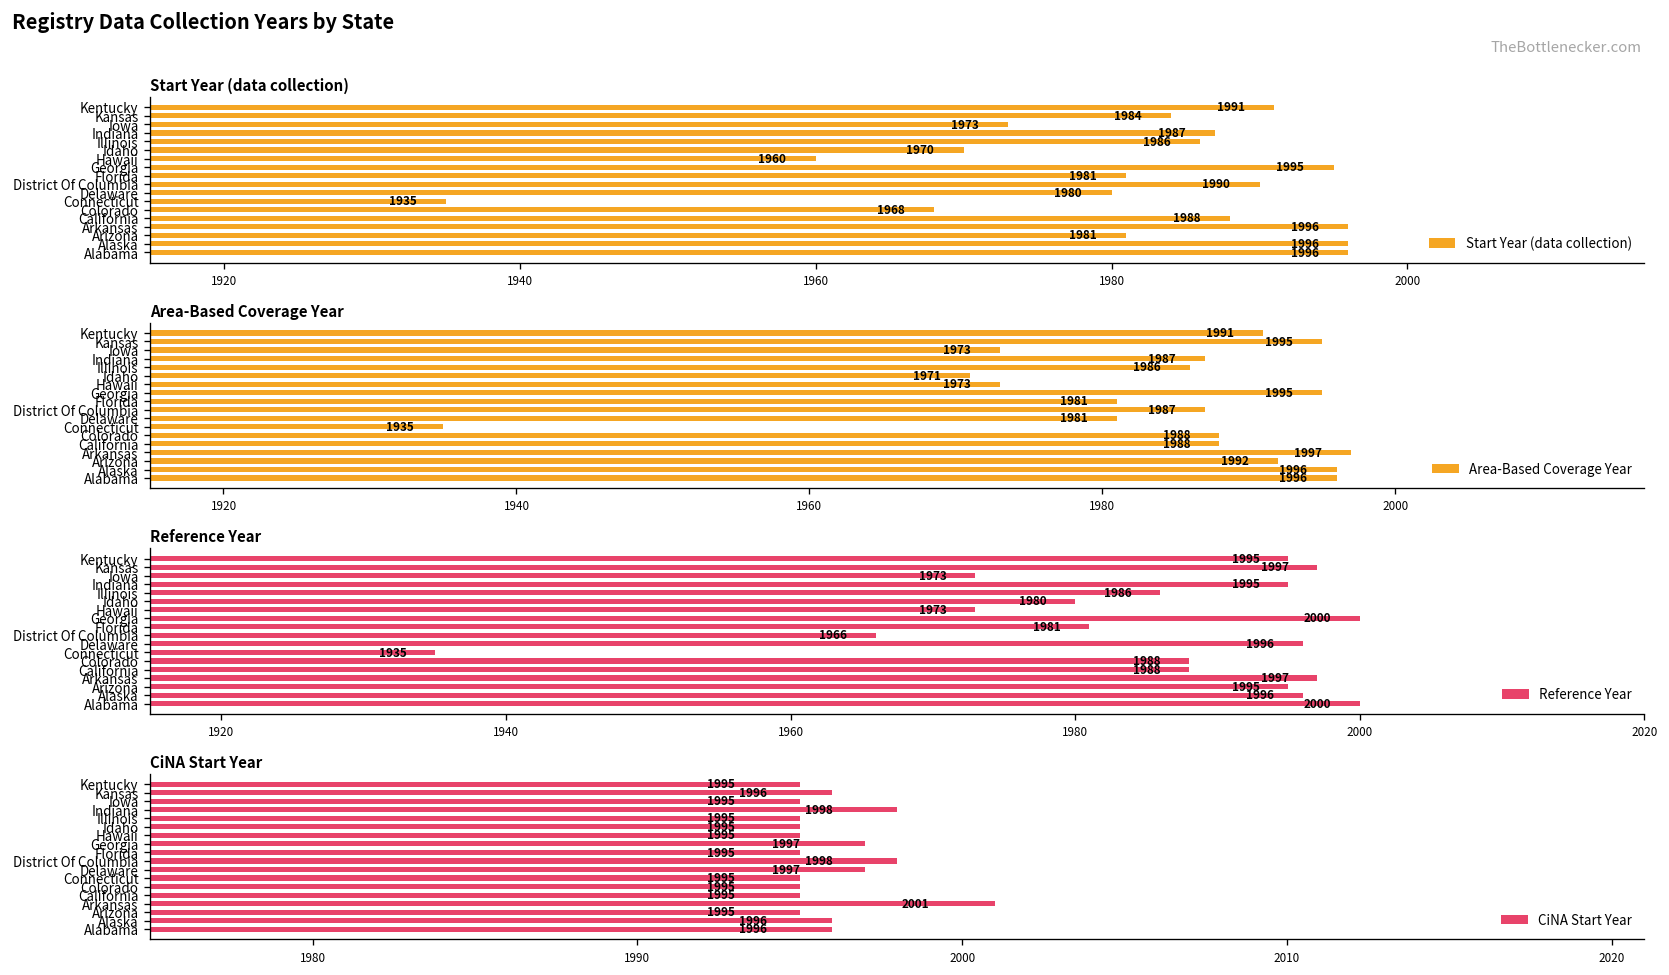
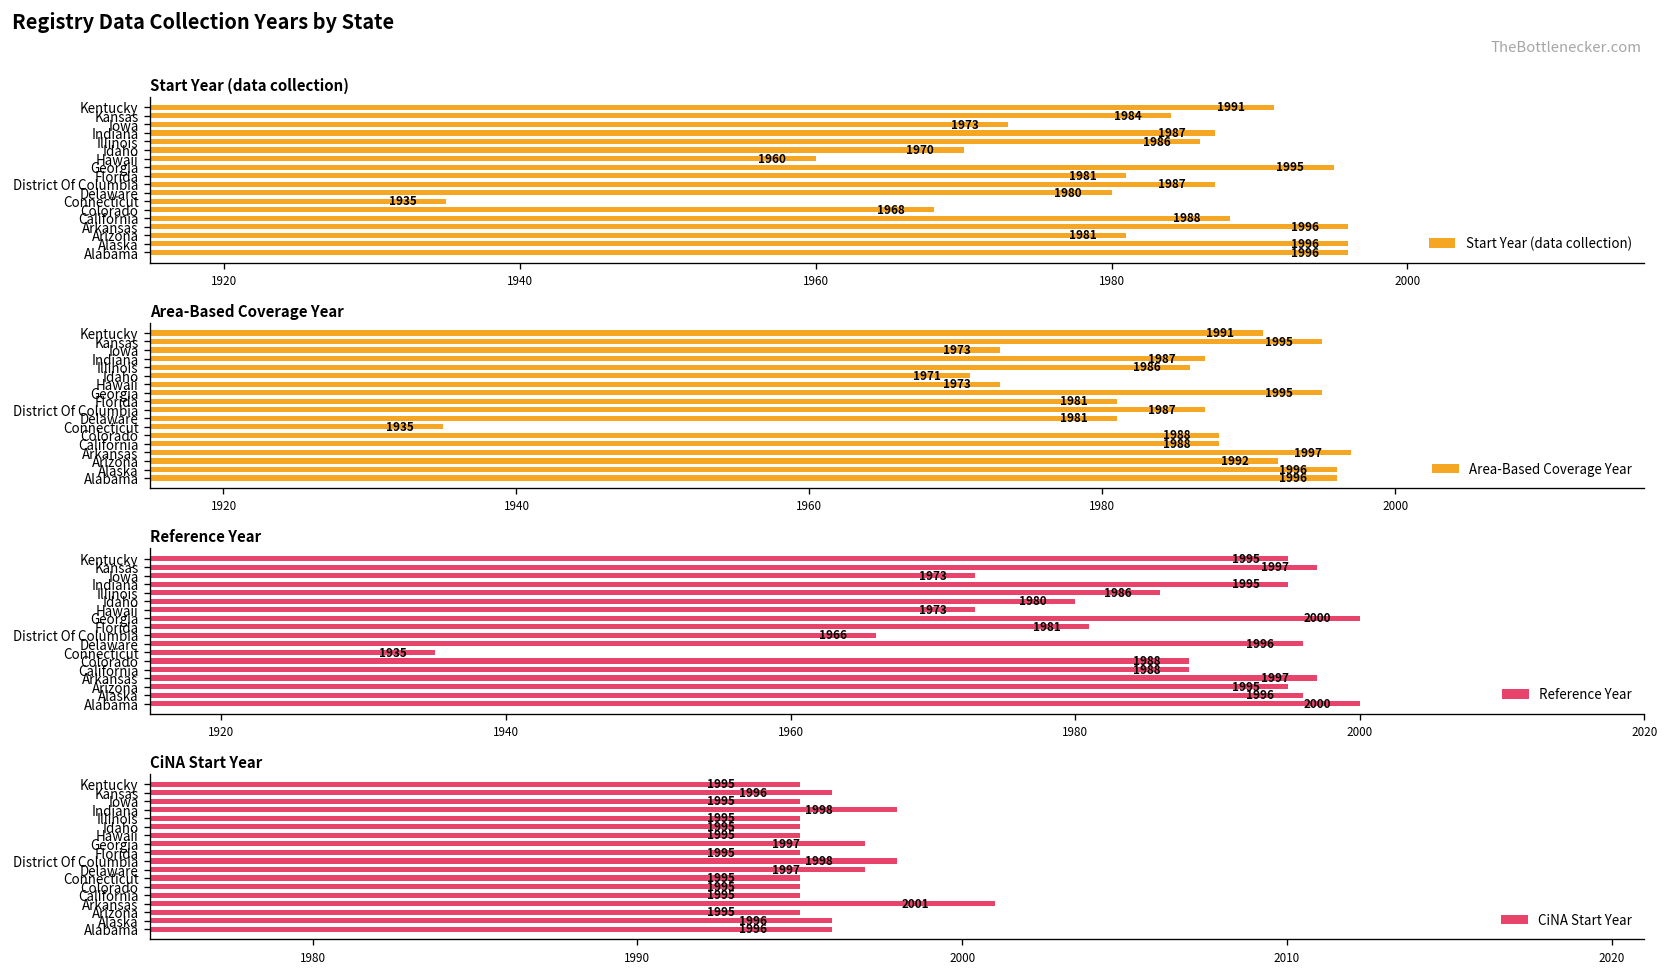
  {
    "Start Year (data collection)": {
-     "District Of Columbia": 1990
+     "District Of Columbia": 1987
    },
    "Area-Based Coverage Year": {
      "District Of Columbia": 1987
    },
    "Reference Year": {
      "District Of Columbia": 1966
    },
    "CiNA Start Year": {
      "District Of Columbia": 1998
    }
  }
